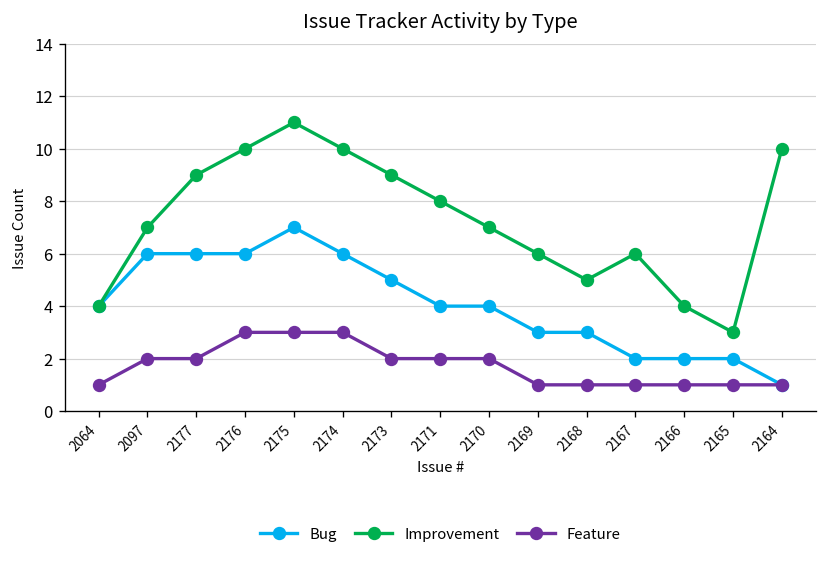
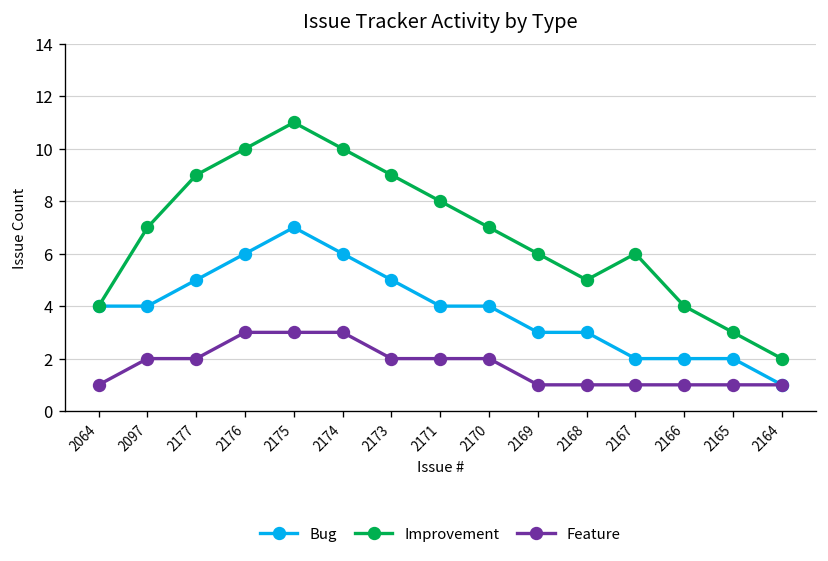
  {
    "Bug": {
-     "2097": 6,
-     "2177": 6,
+     "2097": 4,
+     "2177": 5,
      "2176": 6,
      "2175": 7,
      "2174": 6,
      "2173": 5,
      "2171": 4,
      "2170": 4,
      "2169": 3,
      "2168": 3,
      "2167": 2,
      "2166": 2,
      "2165": 2
    },
    "Improvement": {
      "2097": 7,
      "2177": 9,
      "2176": 10,
      "2175": 11,
      "2174": 10,
      "2173": 9,
      "2171": 8,
      "2170": 7,
      "2169": 6,
      "2168": 5,
      "2167": 6,
      "2166": 4,
      "2165": 3,
-     "2164": 10
+     "2164": 2
    },
    "Feature": {
      "2064": 1,
      "2097": 2,
      "2177": 2,
      "2176": 3,
      "2175": 3,
      "2174": 3,
      "2173": 2,
      "2171": 2,
      "2170": 2,
      "2169": 1,
      "2168": 1,
      "2167": 1,
      "2166": 1,
      "2165": 1
    }
  }
